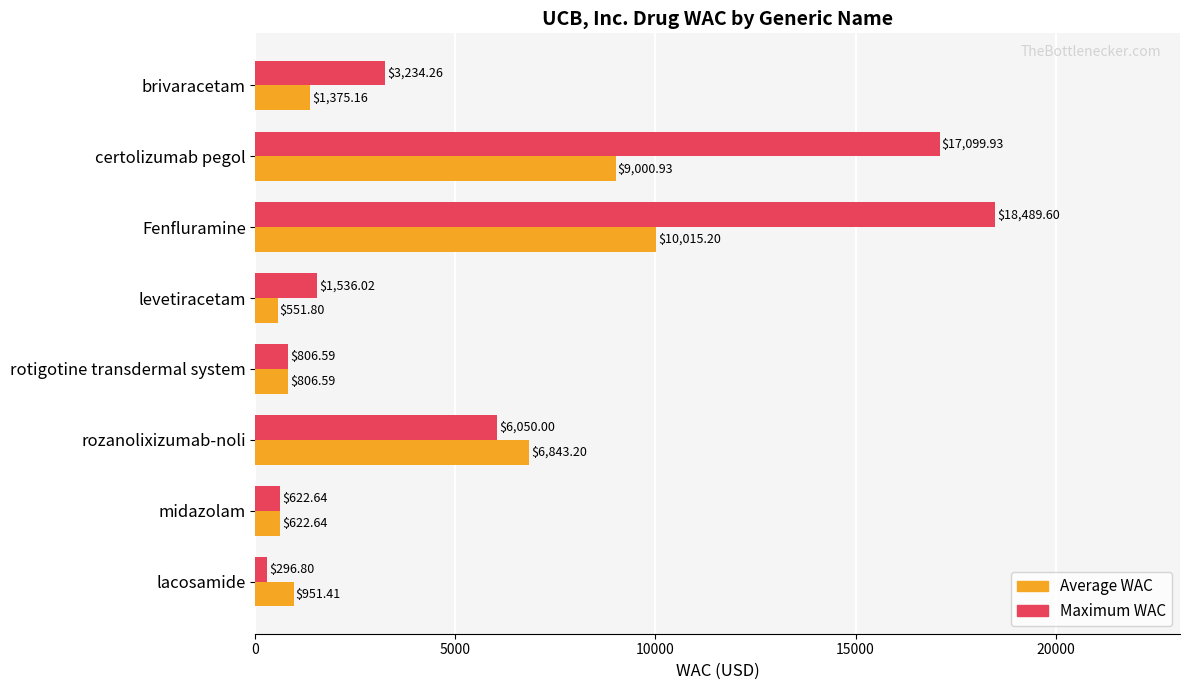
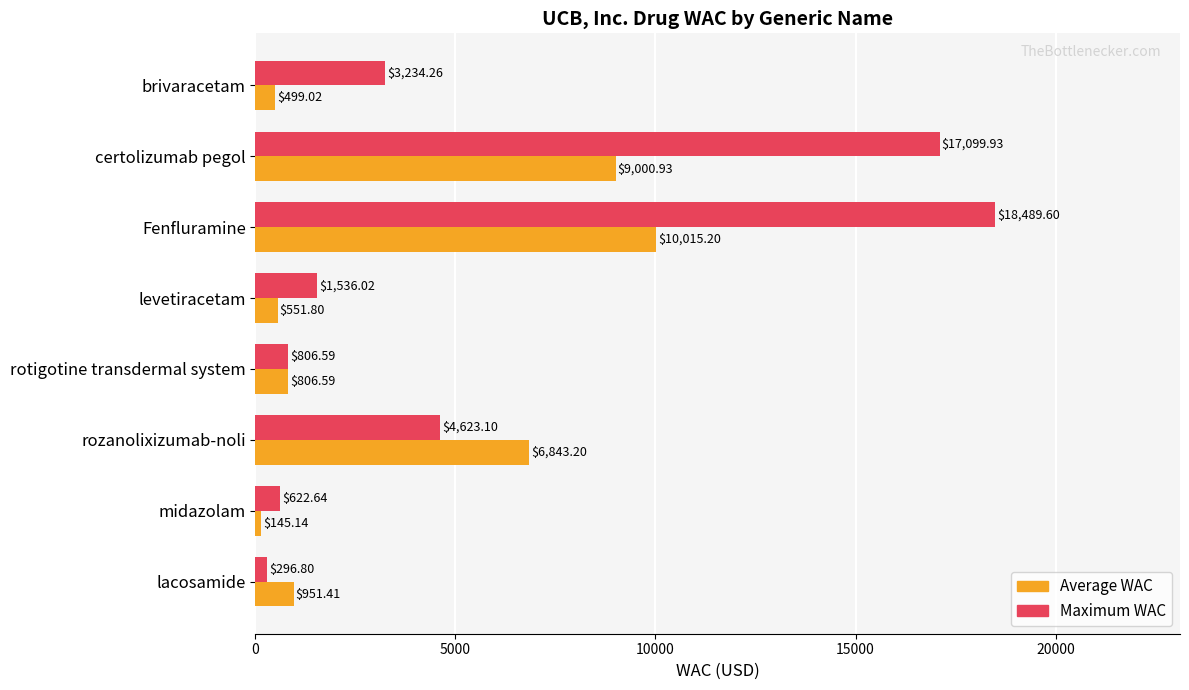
  {
    "Average WAC": {
-     "brivaracetam": "$1,375.16",
+     "brivaracetam": "$499.02",
      "certolizumab pegol": "$9,000.93",
      "Fenfluramine": "$10,015.20",
      "levetiracetam": "$551.80",
      "rotigotine transdermal system": "$806.59",
      "rozanolixizumab-noli": "$6,843.20",
-     "midazolam": "$622.64",
+     "midazolam": "$145.14",
      "lacosamide": "$951.41"
    },
    "Maximum WAC": {
      "brivaracetam": "$3,234.26",
      "certolizumab pegol": "$17,099.93",
      "Fenfluramine": "$18,489.60",
      "levetiracetam": "$1,536.02",
      "rotigotine transdermal system": "$806.59",
-     "rozanolixizumab-noli": "$6,050.00",
+     "rozanolixizumab-noli": "$4,623.10",
      "midazolam": "$622.64",
      "lacosamide": "$296.80"
    }
  }
